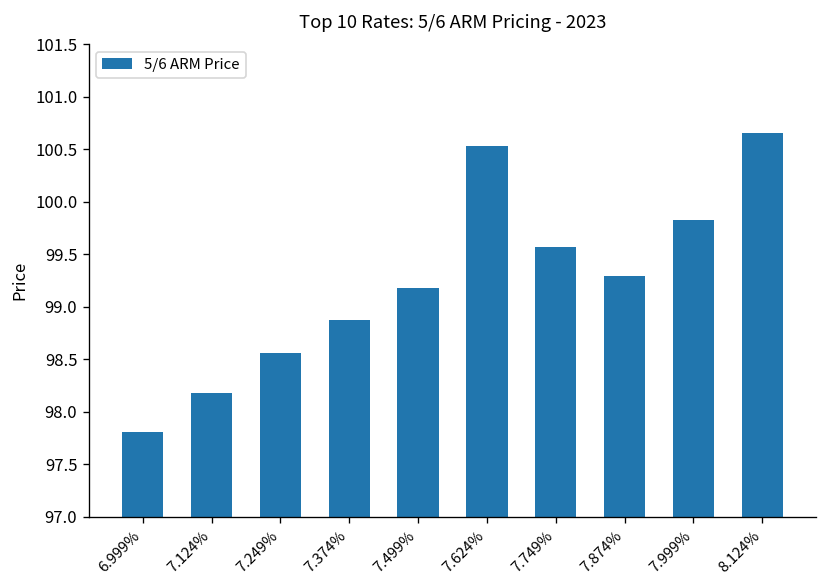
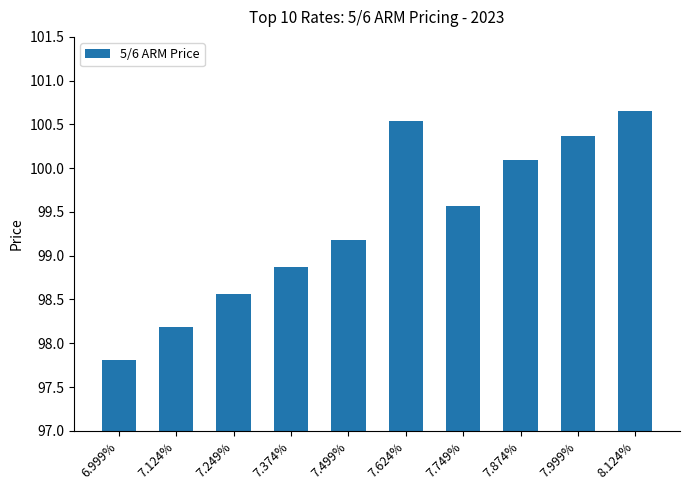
  {
    "6.999%": 97.8,
    "7.124%": 98.2,
    "7.249%": 98.6,
    "7.374%": 98.9,
    "7.499%": 99.2,
    "7.624%": 100.5,
    "7.749%": 99.6,
-   "7.874%": 99.3,
-   "7.999%": 99.8,
+   "7.874%": 100.1,
+   "7.999%": 100.4,
    "8.124%": 100.7
  }
